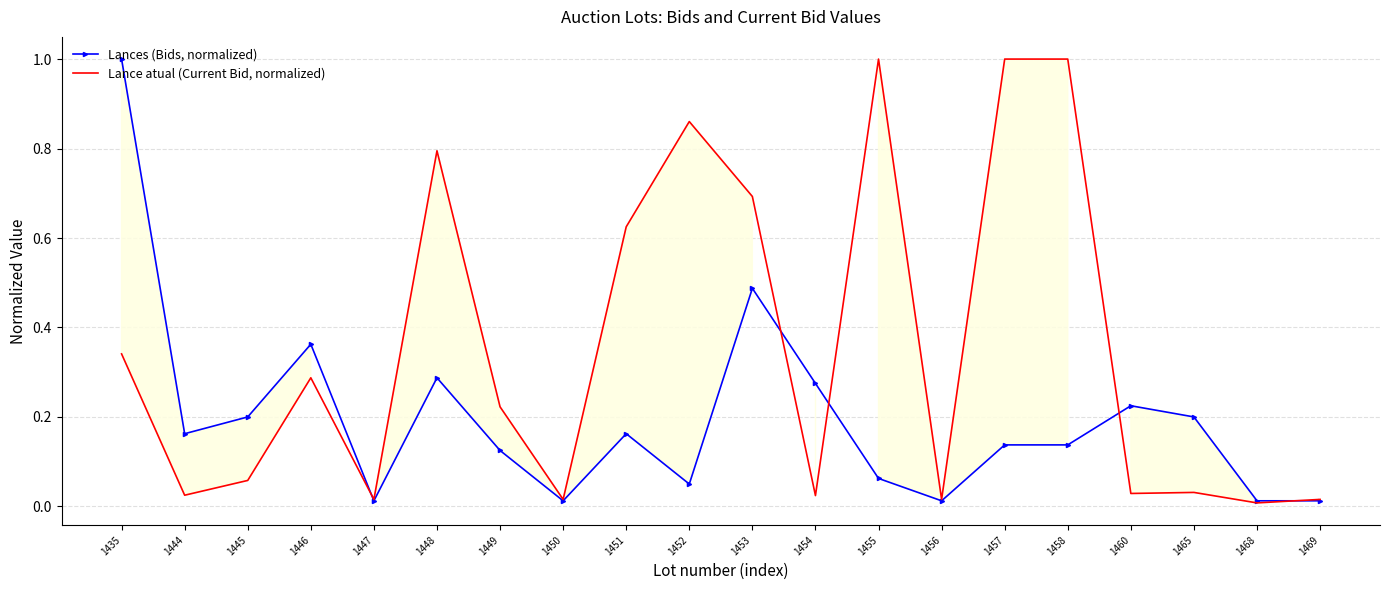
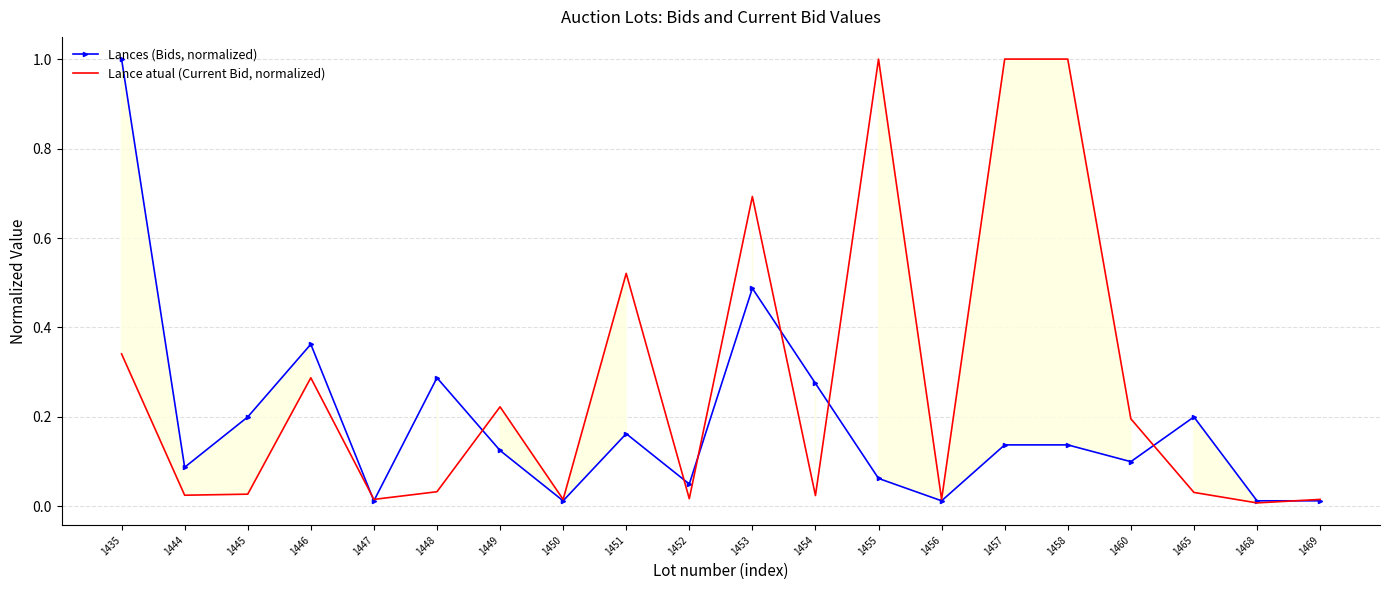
  {
    "Lances (Bids, normalized)": {
      "1435": 1.00,
-     "1444": 0.16,
+     "1444": 0.09,
      "1445": 0.20,
      "1446": 0.36,
      "1448": 0.29,
      "1449": 0.13,
      "1451": 0.16,
      "1452": 0.05,
      "1453": 0.49,
      "1454": 0.28,
      "1455": 0.06,
      "1457": 0.14,
      "1458": 0.14,
-     "1460": 0.23,
+     "1460": 0.10,
      "1465": 0.20
    },
    "Lance atual (Current Bid, normalized)": {
      "1435": 0.34,
      "1444": 0.03,
-     "1445": 0.06,
+     "1445": 0.03,
      "1446": 0.29,
-     "1448": 0.80,
+     "1448": 0.03,
      "1449": 0.22,
-     "1451": 0.63,
-     "1452": 0.86,
+     "1451": 0.52,
+     "1452": 0.02,
      "1453": 0.69,
      "1454": 0.02,
      "1455": 1.00,
      "1457": 1.00,
      "1458": 1.00,
-     "1460": 0.03,
+     "1460": 0.20,
      "1465": 0.03
    }
  }
